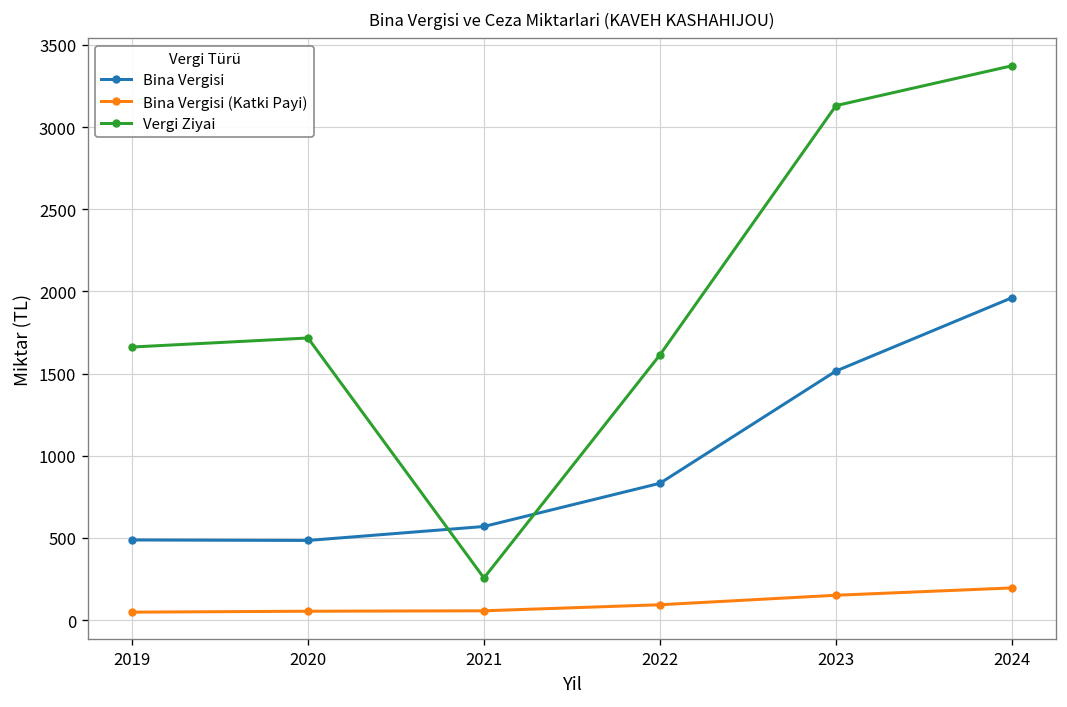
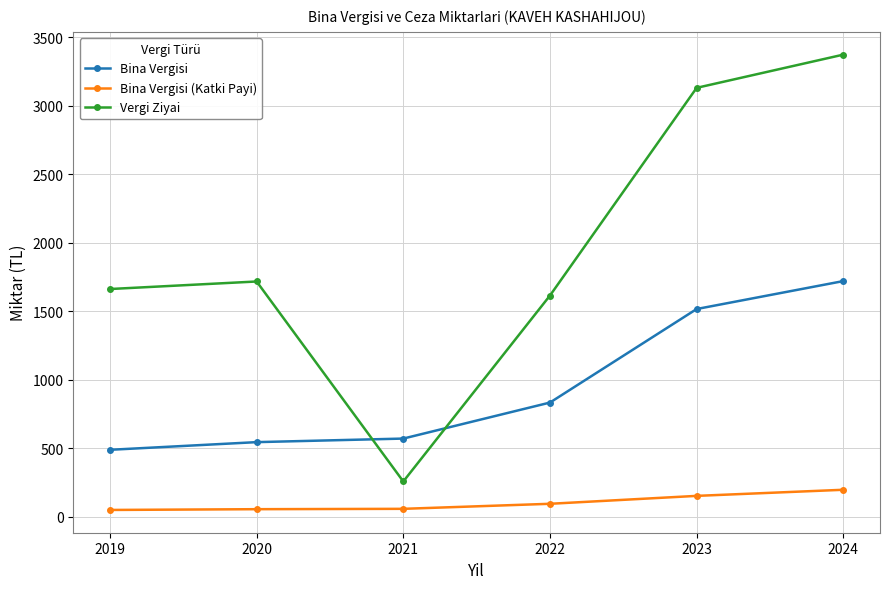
  {
    "Bina Vergisi": {
      "2019": 490,
-     "2020": 490,
+     "2020": 540,
      "2021": 570,
      "2022": 830,
      "2023": 1520,
-     "2024": 1960
+     "2024": 1720
    },
    "Bina Vergisi (Katki Payi)": {
      "2019": 50,
      "2020": 50,
      "2021": 60,
      "2022": 90,
      "2023": 150,
      "2024": 200
    },
    "Vergi Ziyai": {
      "2019": 1660,
      "2020": 1720,
      "2021": 260,
      "2022": 1610,
      "2023": 3130,
      "2024": 3370
    }
  }
